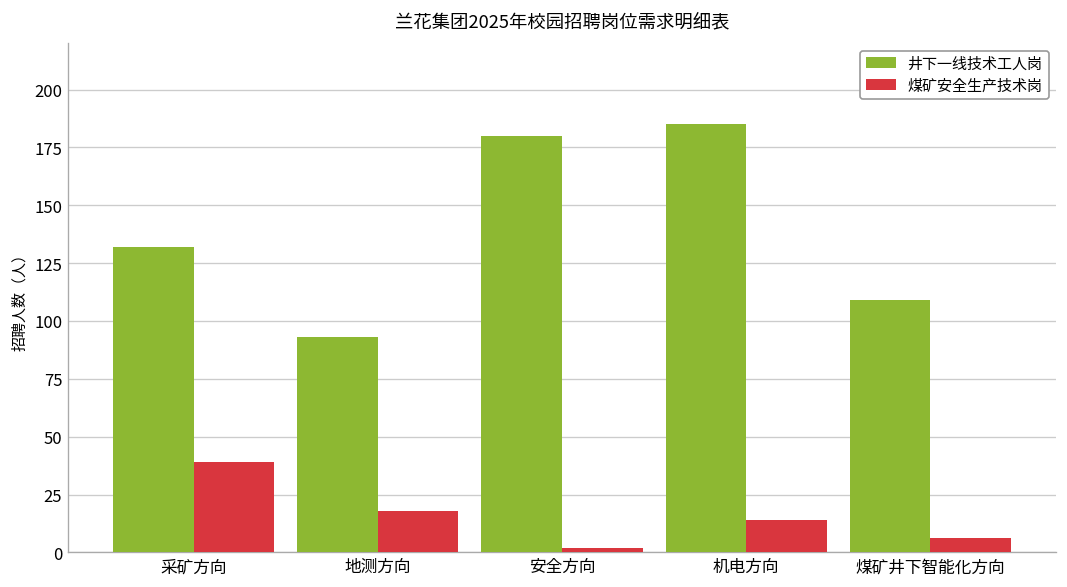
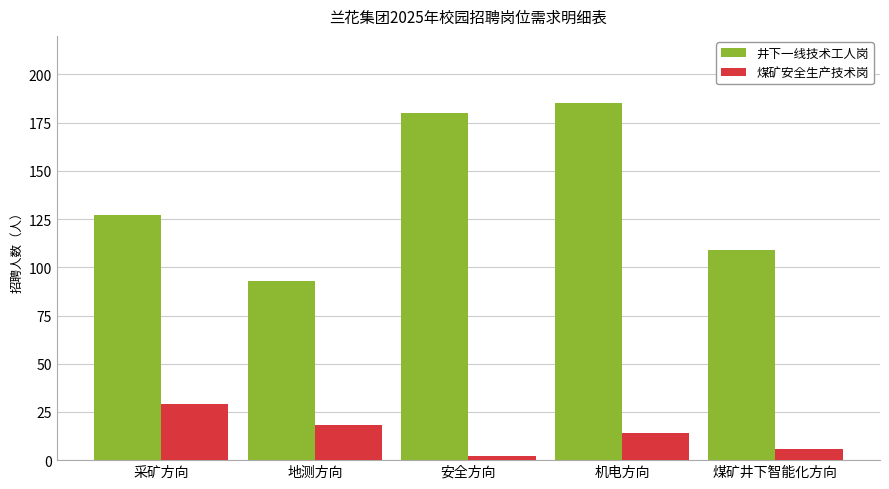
  {
    "井下一线技术工人岗": {
-     "采矿方向": 132,
+     "采矿方向": 127,
      "地测方向": 93,
      "安全方向": 180,
      "机电方向": 185,
      "煤矿井下智能化方向": 109
    },
    "煤矿安全生产技术岗": {
-     "采矿方向": 39,
+     "采矿方向": 29,
      "地测方向": 18,
      "安全方向": 2,
      "机电方向": 14,
      "煤矿井下智能化方向": 6
    }
  }
